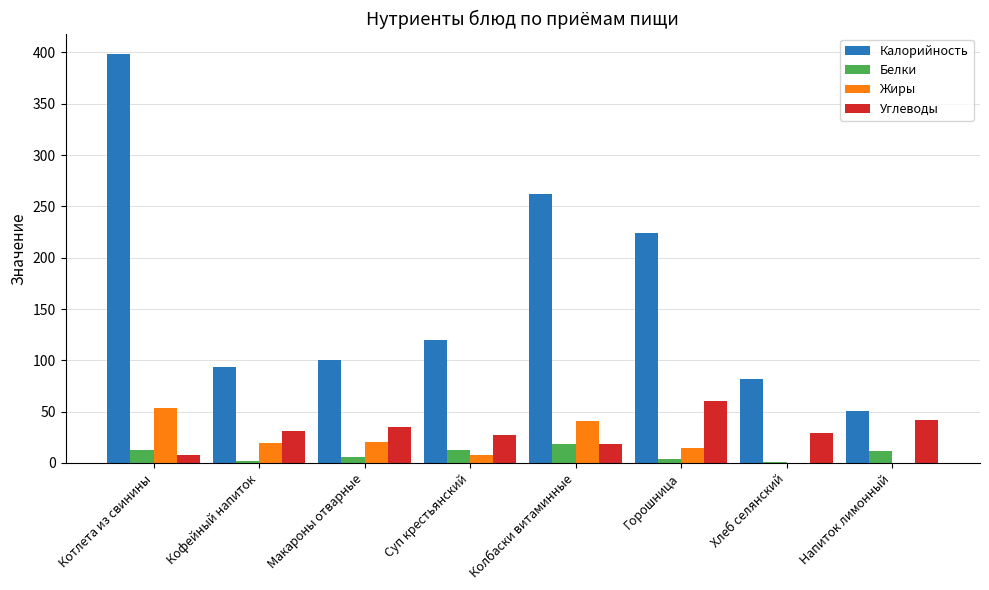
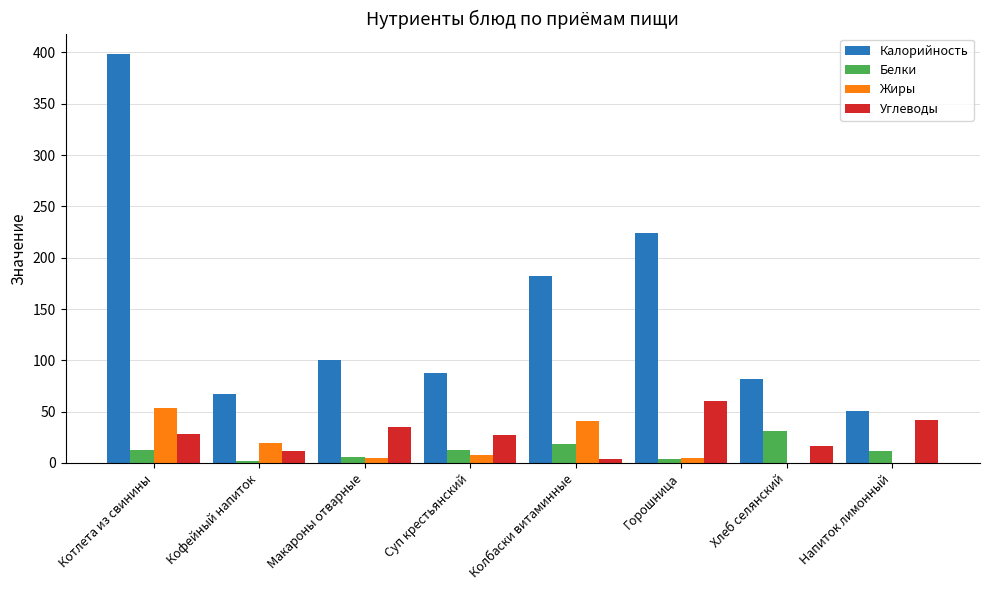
  {
    "Калорийность": {
      "Котлета из свинины": 399,
-     "Кофейный напиток": 94,
+     "Кофейный напиток": 67,
      "Макароны отварные": 100,
-     "Суп крестьянский": 120,
-     "Колбаски витаминные": 262,
+     "Суп крестьянский": 88,
+     "Колбаски витаминные": 183,
      "Горошница": 224,
      "Хлеб селянский": 82,
      "Напиток лимонный": 51
    },
    "Белки": {
      "Котлета из свинины": 12,
      "Макароны отварные": 5,
      "Суп крестьянский": 13,
      "Колбаски витаминные": 18,
      "Горошница": 4,
-     "Хлеб селянский": 1,
+     "Хлеб селянский": 31,
      "Напиток лимонный": 11
    },
    "Жиры": {
      "Котлета из свинины": 53,
      "Кофейный напиток": 20,
-     "Макароны отварные": 20,
+     "Макароны отварные": 5,
      "Суп крестьянский": 7,
      "Колбаски витаминные": 41,
-     "Горошница": 15
+     "Горошница": 5
    },
    "Углеводы": {
-     "Котлета из свинины": 7,
-     "Кофейный напиток": 32,
+     "Котлета из свинины": 28,
+     "Кофейный напиток": 12,
      "Макароны отварные": 35,
      "Суп крестьянский": 28,
-     "Колбаски витаминные": 19,
+     "Колбаски витаминные": 3,
      "Горошница": 61,
-     "Хлеб селянский": 30,
+     "Хлеб селянский": 17,
      "Напиток лимонный": 42
    }
  }
